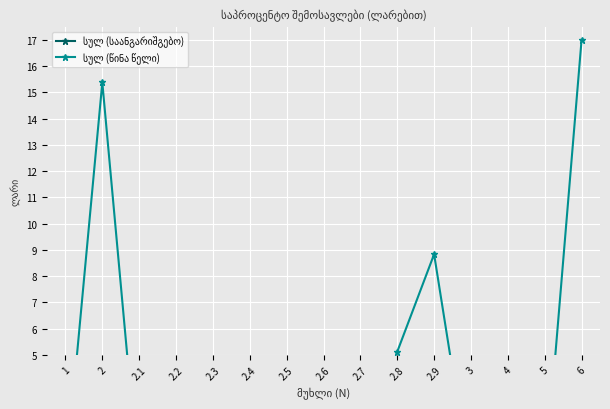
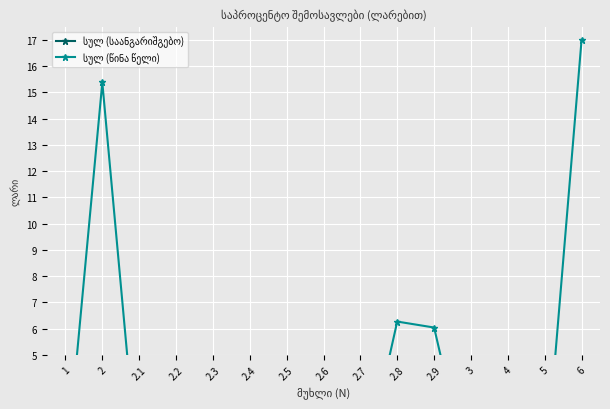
  {
    "სულ (წინა წელი)": {
      "2": 15.4,
-     "2.8": 5.1,
-     "2.9": 8.8,
+     "2.8": 6.3,
+     "2.9": 6.0,
      "6": 17.0
    }
  }
